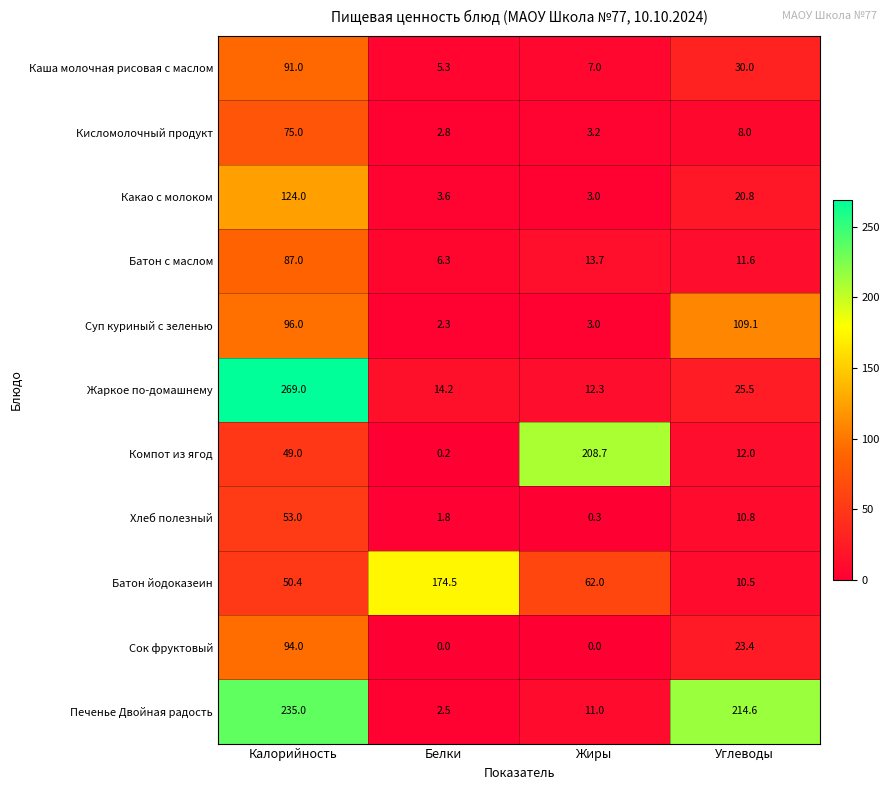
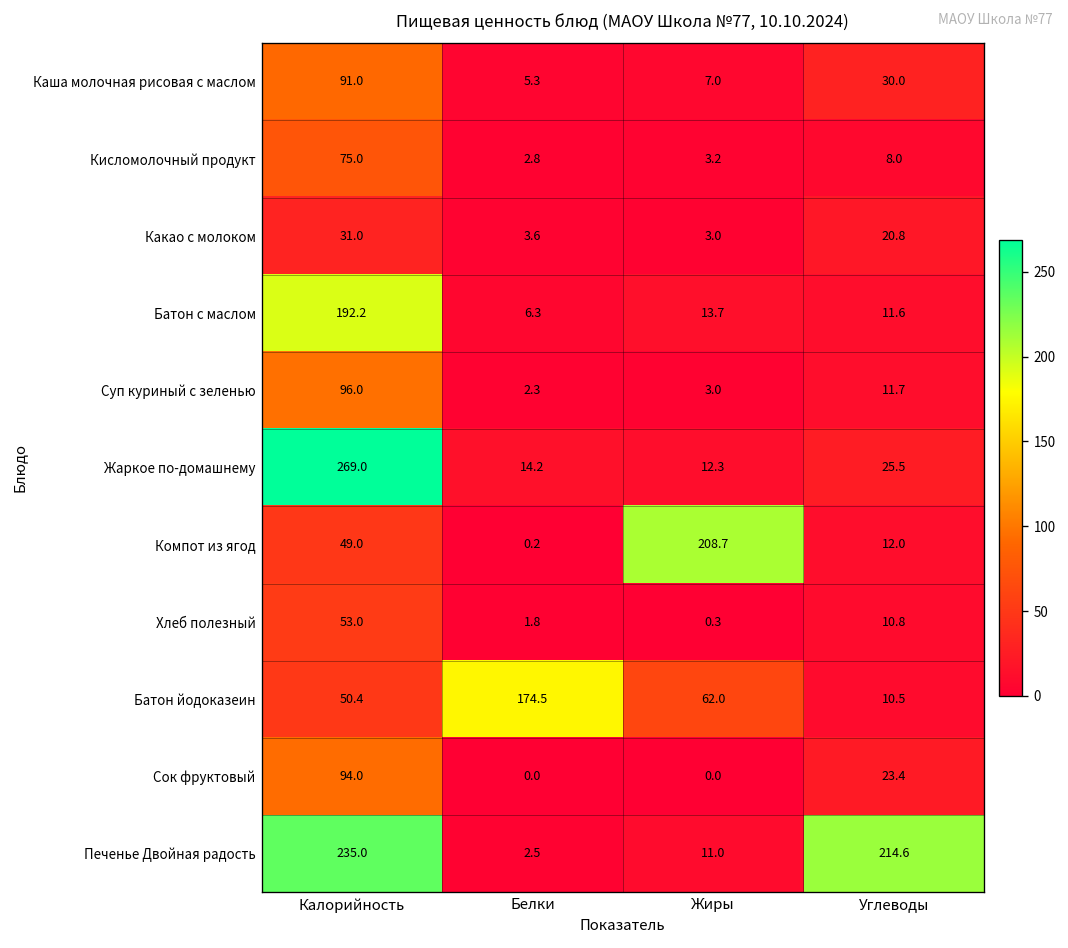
  {
    "Каша молочная рисовая с маслом": {
      "Калорийность": 91.0,
      "Белки": 5.3,
      "Жиры": 7.0,
      "Углеводы": 30.0
    },
    "Кисломолочный продукт": {
      "Калорийность": 75.0,
      "Белки": 2.8,
      "Жиры": 3.2,
      "Углеводы": 8.0
    },
    "Какао с молоком": {
-     "Калорийность": 124.0,
+     "Калорийность": 31.0,
      "Белки": 3.6,
      "Жиры": 3.0,
      "Углеводы": 20.8
    },
    "Батон с маслом": {
-     "Калорийность": 87.0,
+     "Калорийность": 192.2,
      "Белки": 6.3,
      "Жиры": 13.7,
      "Углеводы": 11.6
    },
    "Суп куриный с зеленью": {
      "Калорийность": 96.0,
      "Белки": 2.3,
      "Жиры": 3.0,
-     "Углеводы": 109.1
+     "Углеводы": 11.7
    },
    "Жаркое по-домашнему": {
      "Калорийность": 269.0,
      "Белки": 14.2,
      "Жиры": 12.3,
      "Углеводы": 25.5
    },
    "Компот из ягод": {
      "Калорийность": 49.0,
      "Белки": 0.2,
      "Жиры": 208.7,
      "Углеводы": 12.0
    },
    "Хлеб полезный": {
      "Калорийность": 53.0,
      "Белки": 1.8,
      "Жиры": 0.3,
      "Углеводы": 10.8
    },
    "Батон йодоказеин": {
      "Калорийность": 50.4,
      "Белки": 174.5,
      "Жиры": 62.0,
      "Углеводы": 10.5
    },
    "Сок фруктовый": {
      "Калорийность": 94.0,
      "Белки": 0.0,
      "Жиры": 0.0,
      "Углеводы": 23.4
    },
    "Печенье Двойная радость": {
      "Калорийность": 235.0,
      "Белки": 2.5,
      "Жиры": 11.0,
      "Углеводы": 214.6
    }
  }
